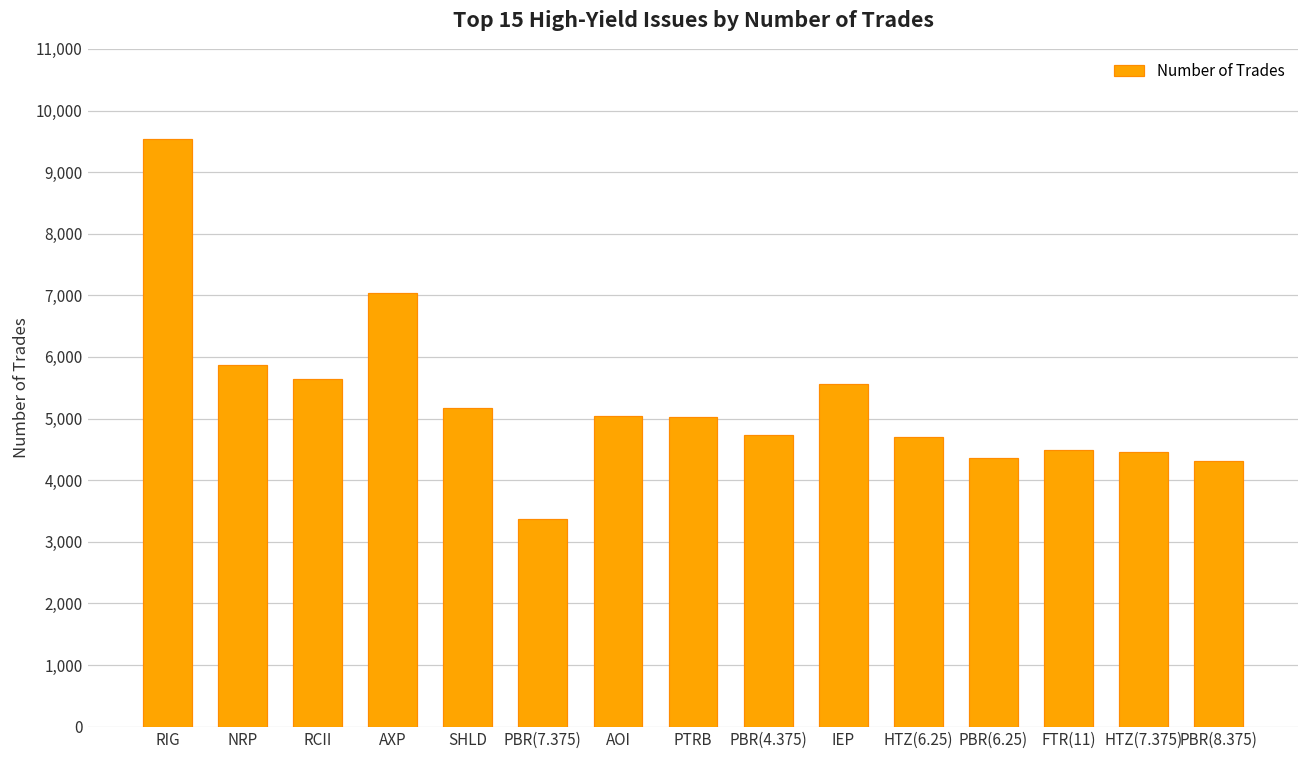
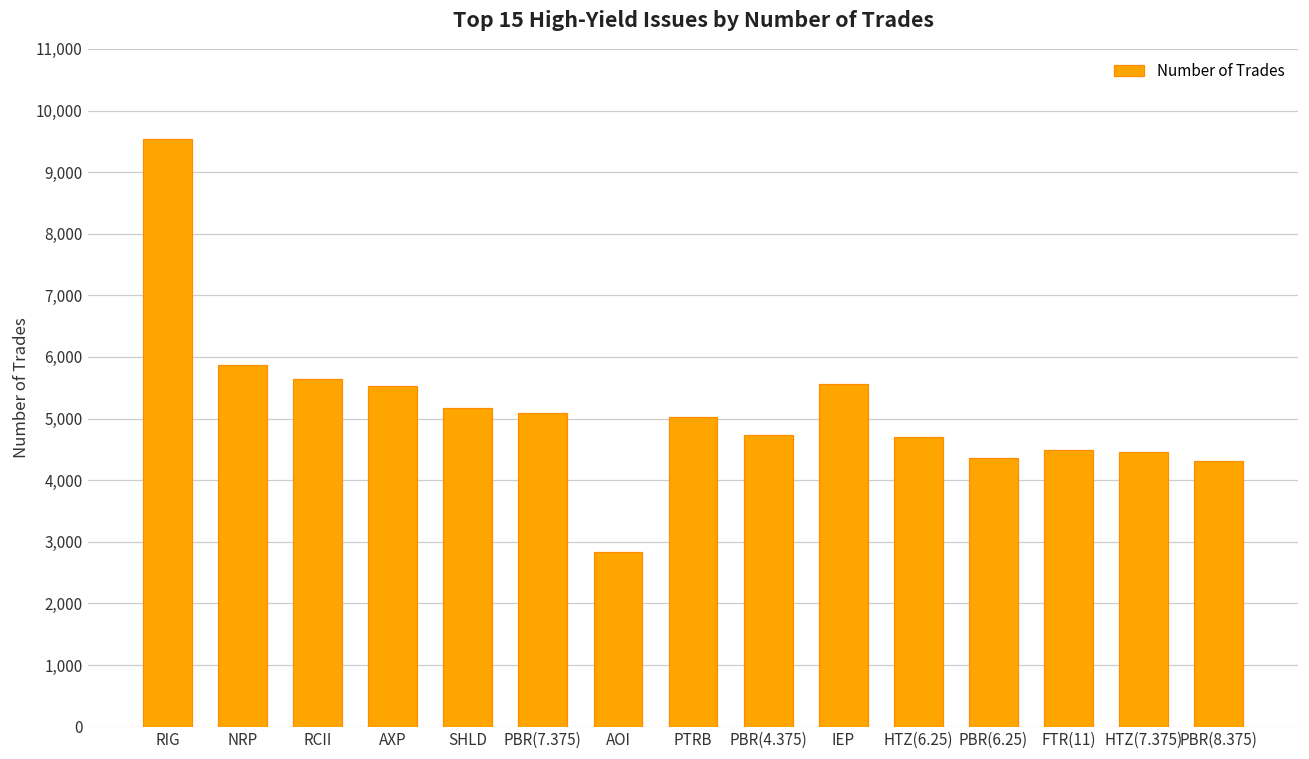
  {
    "RIG": "9,500",
    "NRP": "5,900",
    "RCII": "5,600",
-   "AXP": "7,000",
+   "AXP": "5,500",
    "SHLD": "5,200",
-   "PBR(7.375)": "3,400",
-   "AOI": "5,000",
+   "PBR(7.375)": "5,100",
+   "AOI": "2,800",
    "PTRB": "5,000",
    "PBR(4.375)": "4,700",
    "IEP": "5,600",
    "HTZ(6.25)": "4,700",
    "PBR(6.25)": "4,400",
    "FTR(11)": "4,500",
    "HTZ(7.375)": "4,500",
    "PBR(8.375)": "4,300"
  }
